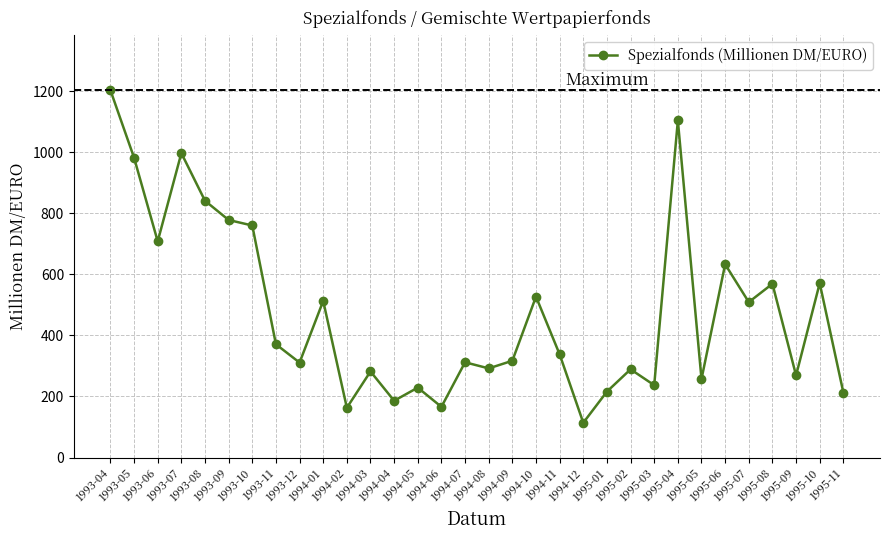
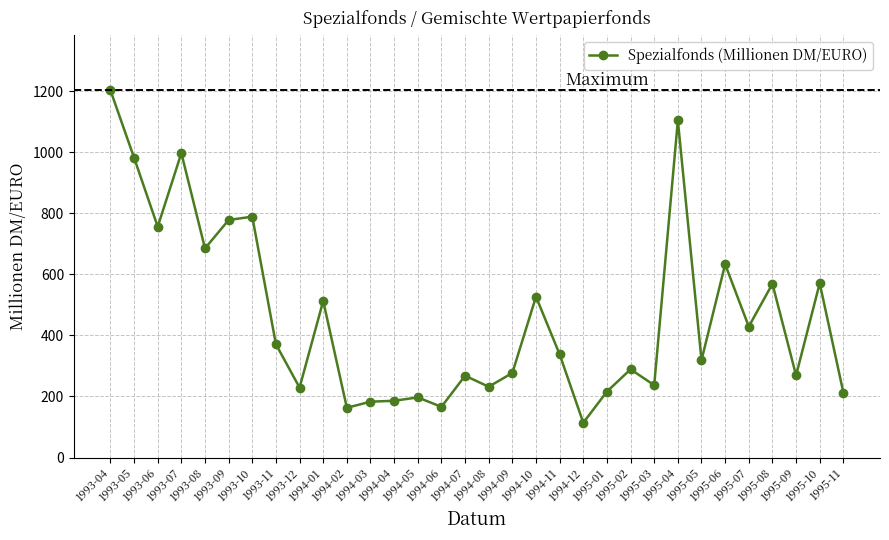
  {
    "1993-04": 1200,
    "1993-05": 980,
-   "1993-06": 710,
+   "1993-06": 760,
    "1993-07": 1000,
-   "1993-08": 840,
+   "1993-08": 690,
    "1993-09": 780,
-   "1993-10": 760,
+   "1993-10": 790,
    "1993-11": 370,
-   "1993-12": 310,
+   "1993-12": 230,
    "1994-01": 510,
    "1994-02": 160,
-   "1994-03": 280,
+   "1994-03": 180,
    "1994-04": 190,
-   "1994-05": 230,
+   "1994-05": 200,
    "1994-06": 170,
-   "1994-07": 310,
-   "1994-08": 290,
-   "1994-09": 320,
+   "1994-07": 270,
+   "1994-08": 230,
+   "1994-09": 280,
    "1994-10": 530,
    "1994-11": 340,
    "1994-12": 110,
    "1995-01": 220,
    "1995-02": 290,
    "1995-03": 240,
    "1995-04": 1100,
-   "1995-05": 260,
+   "1995-05": 320,
    "1995-06": 630,
-   "1995-07": 510,
+   "1995-07": 430,
    "1995-08": 570,
    "1995-09": 270,
    "1995-10": 570,
    "1995-11": 210
  }
